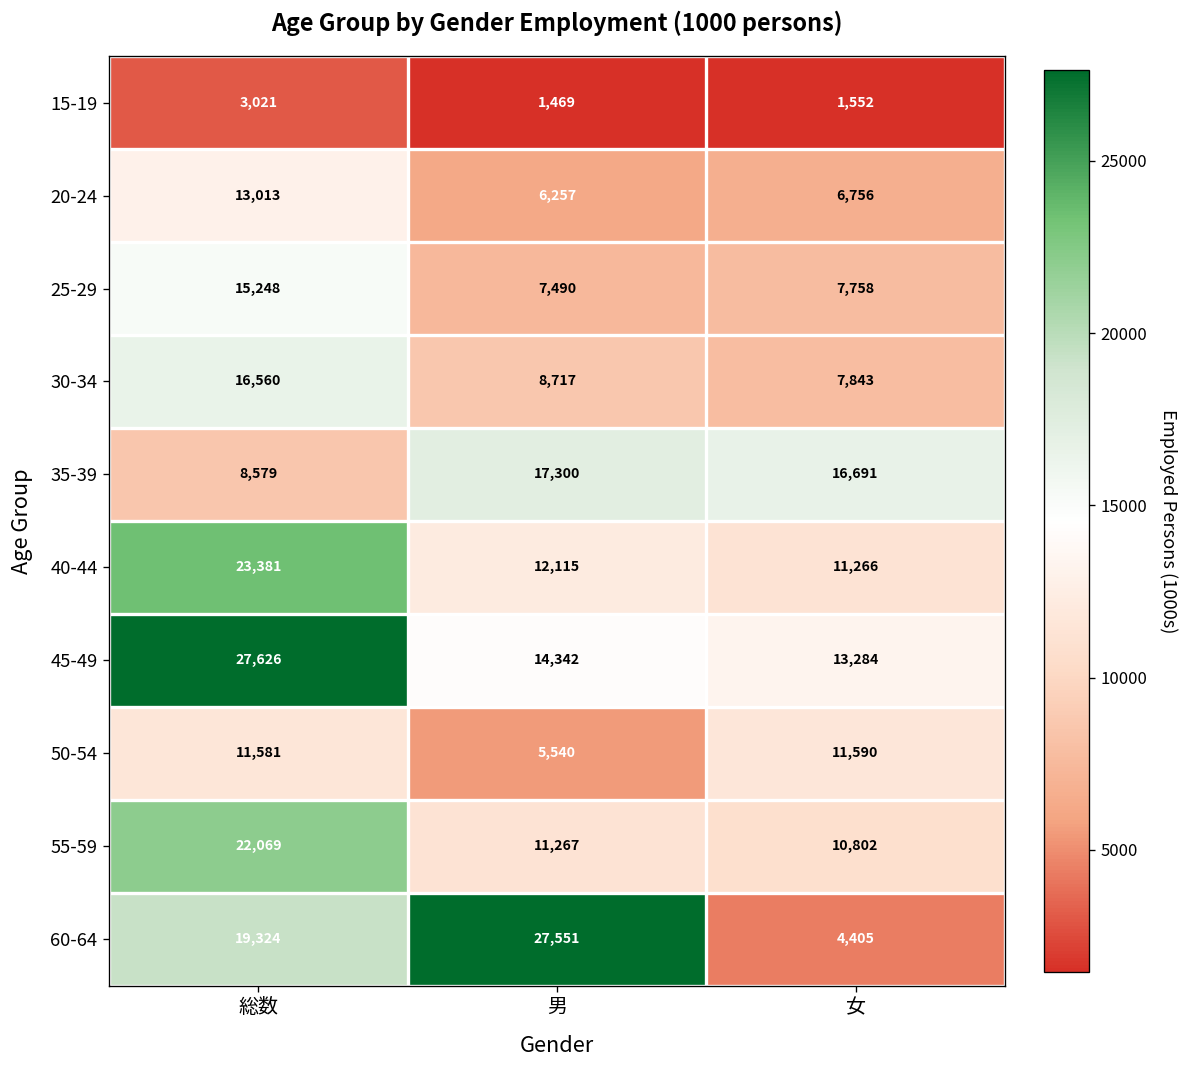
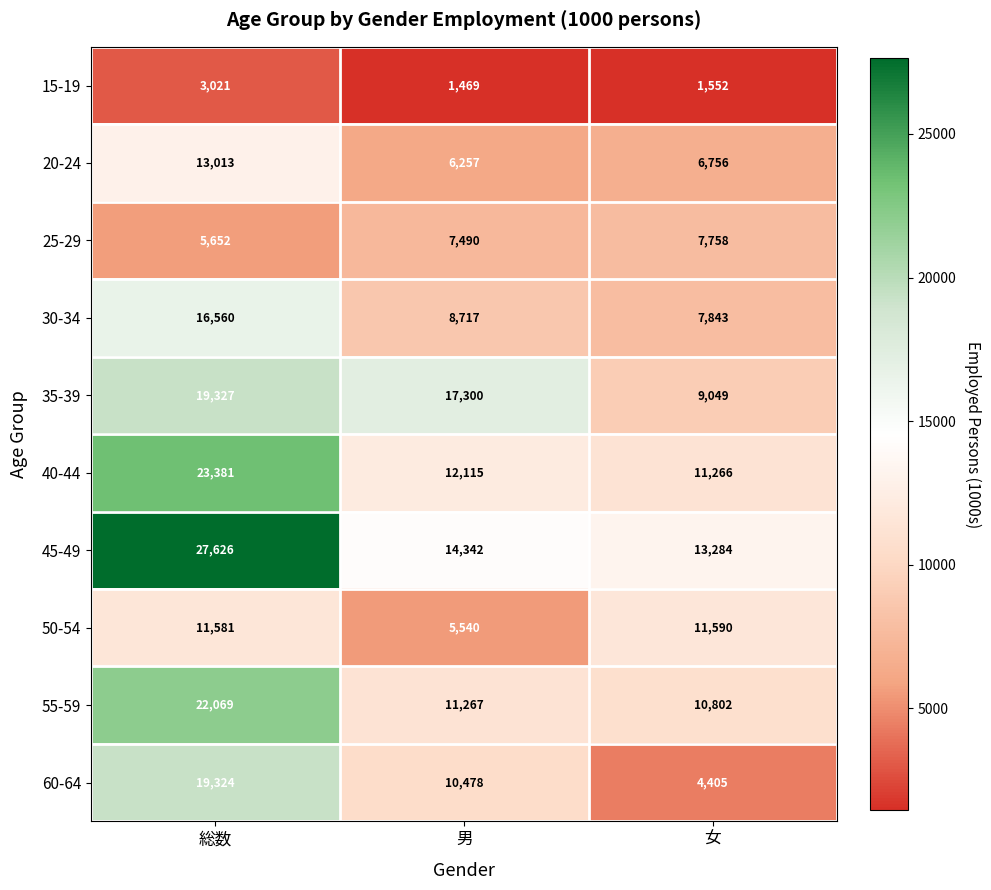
  {
    "15-19": {
      "総数": "3,021",
      "男": "1,469",
      "女": "1,552"
    },
    "20-24": {
      "総数": "13,013",
      "男": "6,257",
      "女": "6,756"
    },
    "25-29": {
-     "総数": "15,248",
+     "総数": "5,652",
      "男": "7,490",
      "女": "7,758"
    },
    "30-34": {
      "総数": "16,560",
      "男": "8,717",
      "女": "7,843"
    },
    "35-39": {
-     "総数": "8,579",
+     "総数": "19,327",
      "男": "17,300",
-     "女": "16,691"
+     "女": "9,049"
    },
    "40-44": {
      "総数": "23,381",
      "男": "12,115",
      "女": "11,266"
    },
    "45-49": {
      "総数": "27,626",
      "男": "14,342",
      "女": "13,284"
    },
    "50-54": {
      "総数": "11,581",
      "男": "5,540",
      "女": "11,590"
    },
    "55-59": {
      "総数": "22,069",
      "男": "11,267",
      "女": "10,802"
    },
    "60-64": {
      "総数": "19,324",
-     "男": "27,551",
+     "男": "10,478",
      "女": "4,405"
    }
  }
